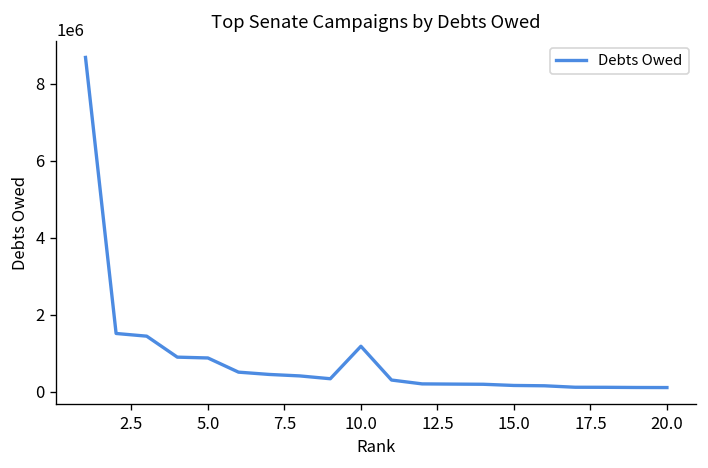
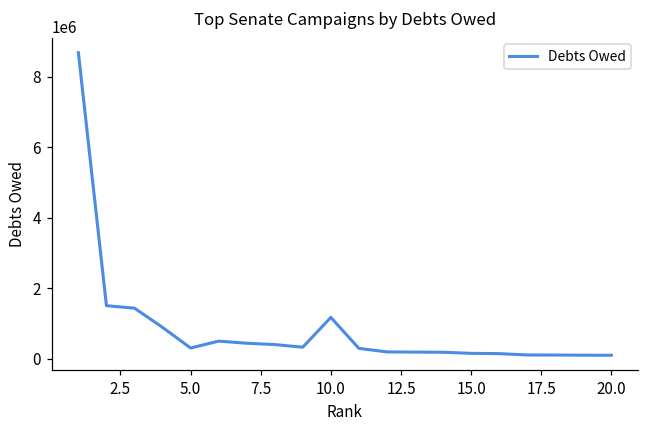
  {
-   "5.0": 900000,
+   "5.0": 300000,
    "10.0": 1200000,
    "15.0": 200000,
    "20.0": 100000
  }
